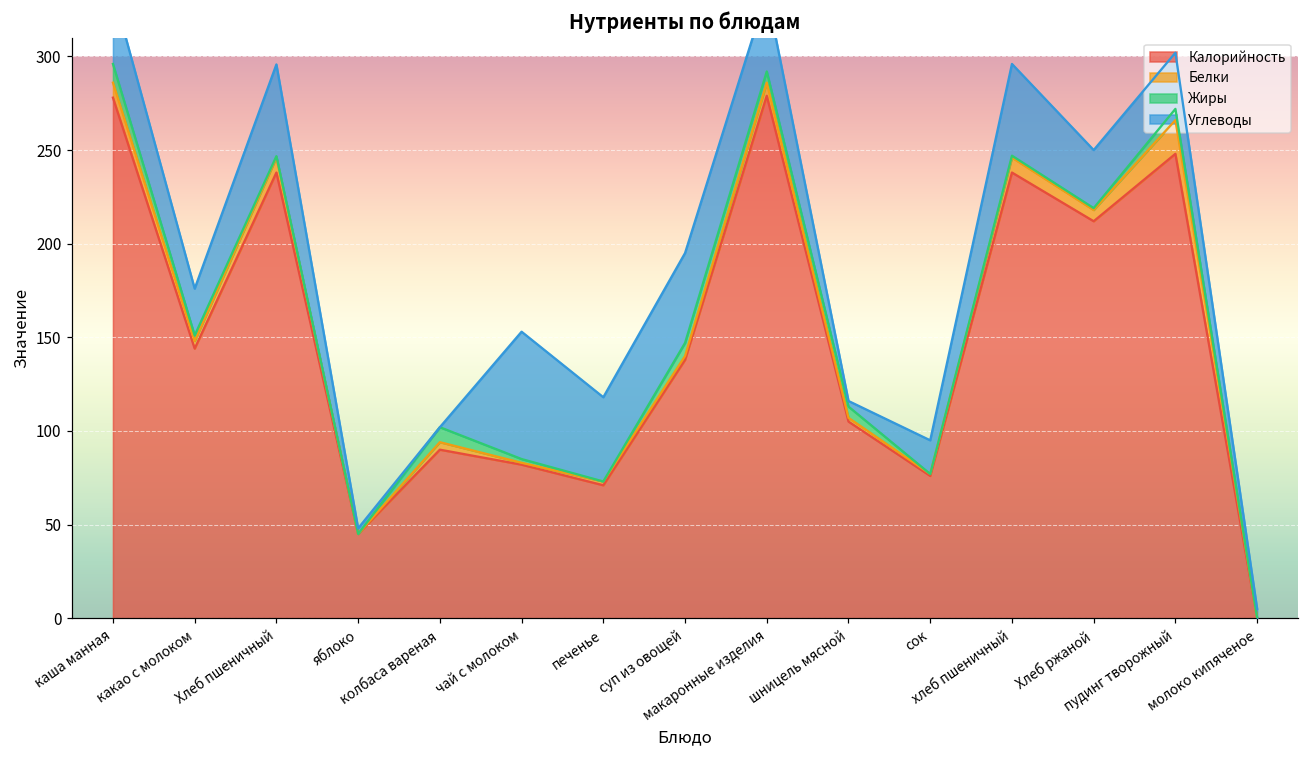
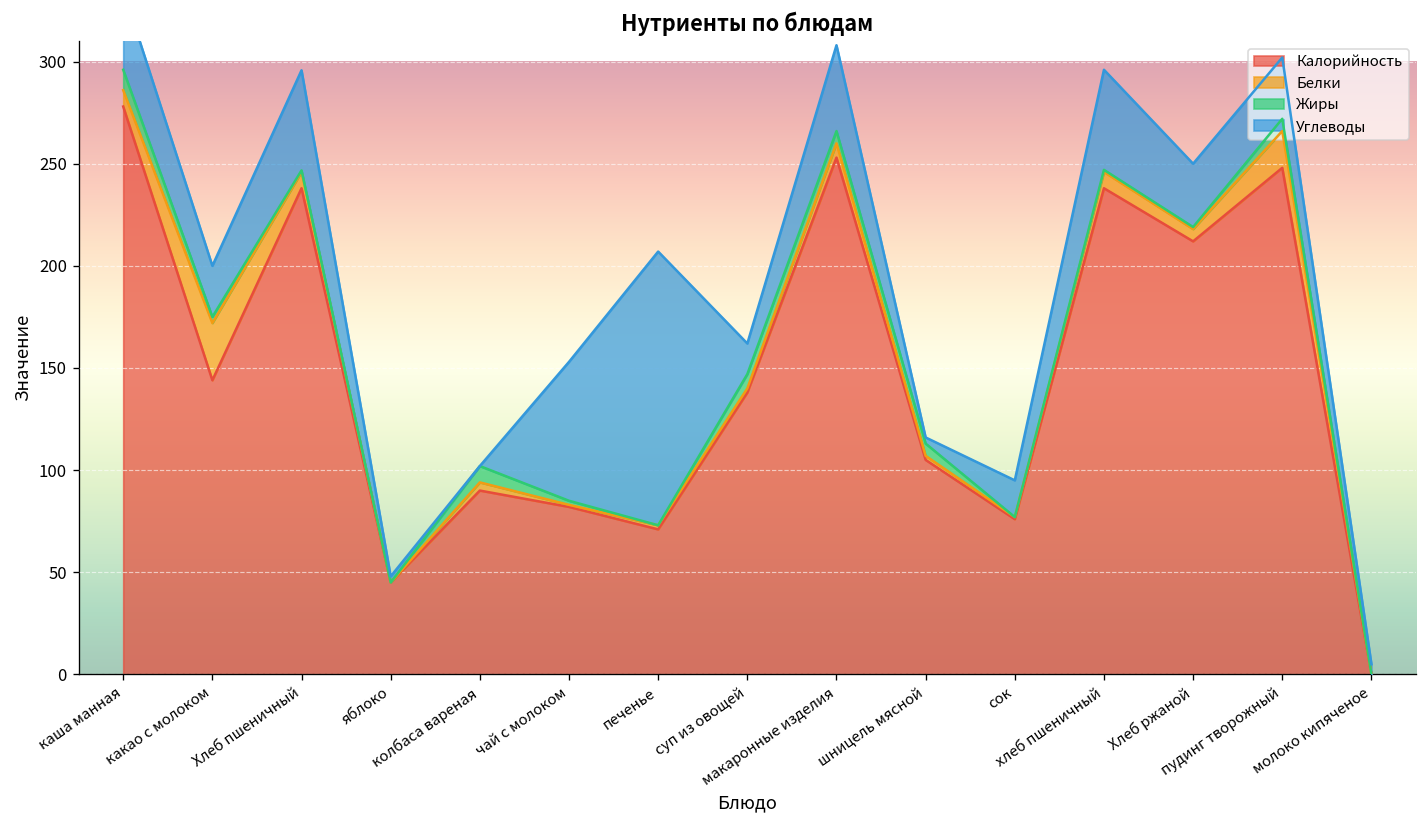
  {
    "Калорийность": {
      "каша манная": 278,
      "какао с молоком": 144,
      "Хлеб пшеничный": 238,
      "колбаса вареная": 90,
      "печенье": 71,
      "суп из овощей": 138,
-     "макаронные изделия": 279,
+     "макаронные изделия": 253,
      "шницель мясной": 105,
      "хлеб пшеничный": 238,
      "Хлеб ржаной": 212,
      "пудинг творожный": 248
    },
    "Белки": {
      "каша манная": 8,
-     "какао с молоком": 4,
+     "какао с молоком": 28,
      "колбаса вареная": 4,
      "суп из овощей": 2,
      "макаронные изделия": 7,
      "шницель мясной": 2
    },
    "Жиры": {
      "каша манная": 10,
      "какао с молоком": 3,
      "чай с молоком": 2,
      "суп из овощей": 7,
      "макаронные изделия": 6,
      "шницель мясной": 6
    },
    "Углеводы": {
      "какао с молоком": 25,
      "Хлеб пшеничный": 49,
      "яблоко": 3,
      "чай с молоком": 68,
-     "печенье": 45,
-     "суп из овощей": 48,
+     "печенье": 134,
+     "суп из овощей": 15,
      "шницель мясной": 3,
      "сок": 18,
      "хлеб пшеничный": 49,
      "Хлеб ржаной": 31,
      "молоко кипяченое": 5
    }
  }
